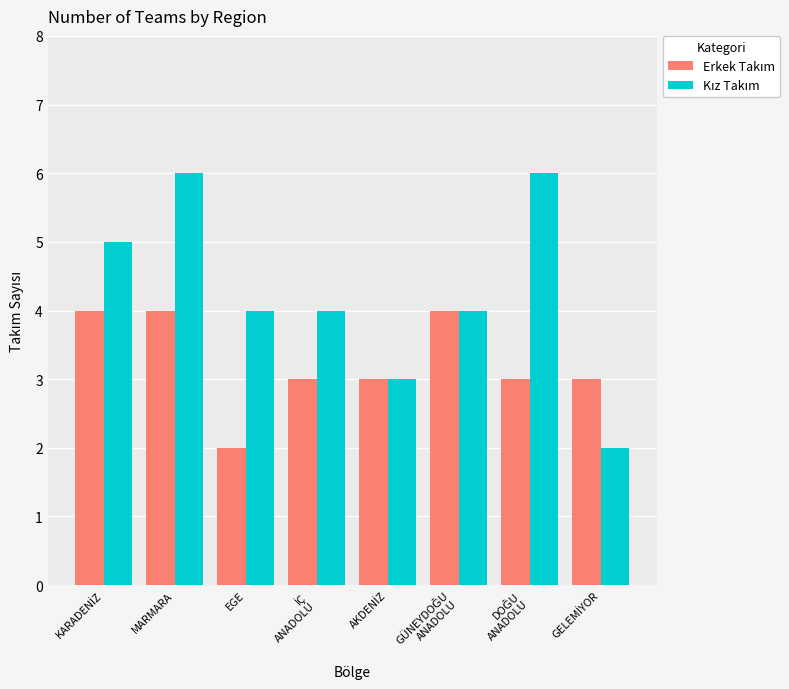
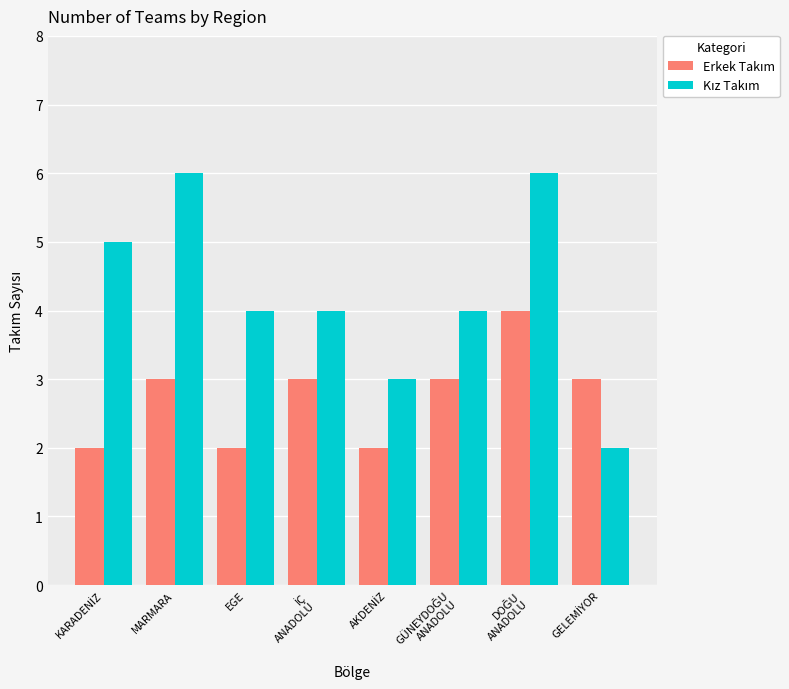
  {
    "Erkek Takım": {
-     "KARADENİZ": 4,
-     "MARMARA": 4,
+     "KARADENİZ": 2,
+     "MARMARA": 3,
      "EGE": 2,
      "İÇ ANADOLU": 3,
-     "AKDENİZ": 3,
-     "GÜNEYDOĞU ANADOLU": 4,
-     "DOĞU ANADOLU": 3,
+     "AKDENİZ": 2,
+     "GÜNEYDOĞU ANADOLU": 3,
+     "DOĞU ANADOLU": 4,
      "GELEMİYOR": 3
    },
    "Kız Takım": {
      "KARADENİZ": 5,
      "MARMARA": 6,
      "EGE": 4,
      "İÇ ANADOLU": 4,
      "AKDENİZ": 3,
      "GÜNEYDOĞU ANADOLU": 4,
      "DOĞU ANADOLU": 6,
      "GELEMİYOR": 2
    }
  }
